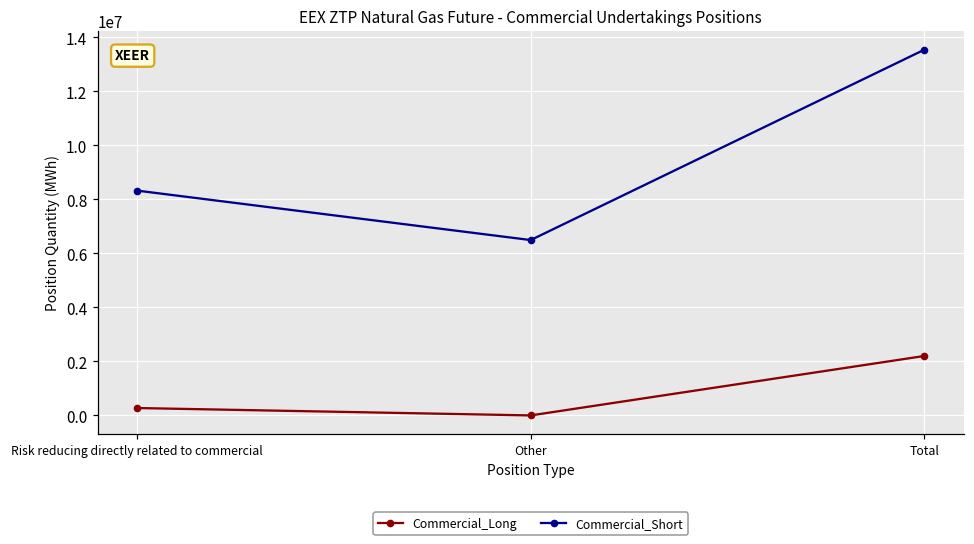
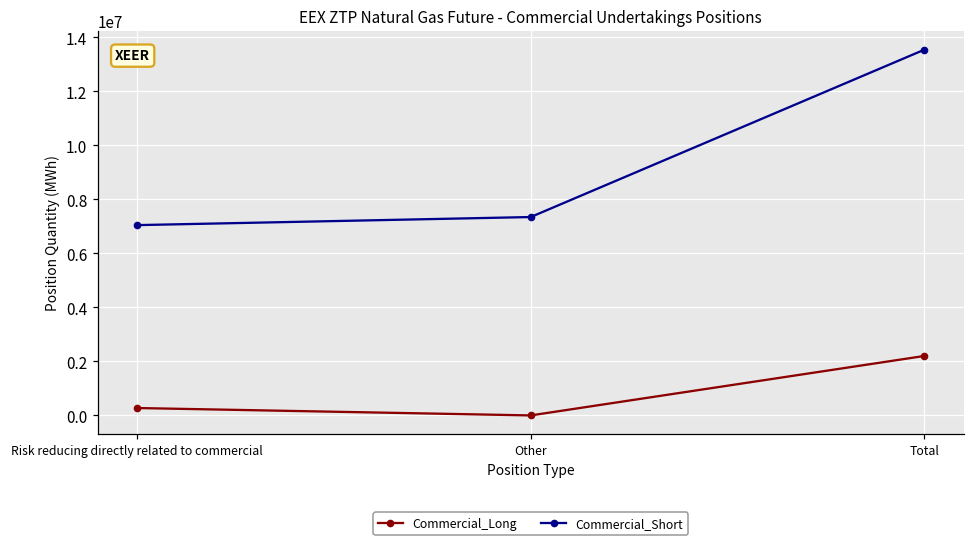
  {
    "Commercial_Long": {
      "Risk reducing directly related to commercial": 300000,
      "Other": 0,
      "Total": 2200000
    },
    "Commercial_Short": {
-     "Risk reducing directly related to commercial": 8300000,
-     "Other": 6500000,
+     "Risk reducing directly related to commercial": 7000000,
+     "Other": 7300000,
      "Total": 13500000
    }
  }
